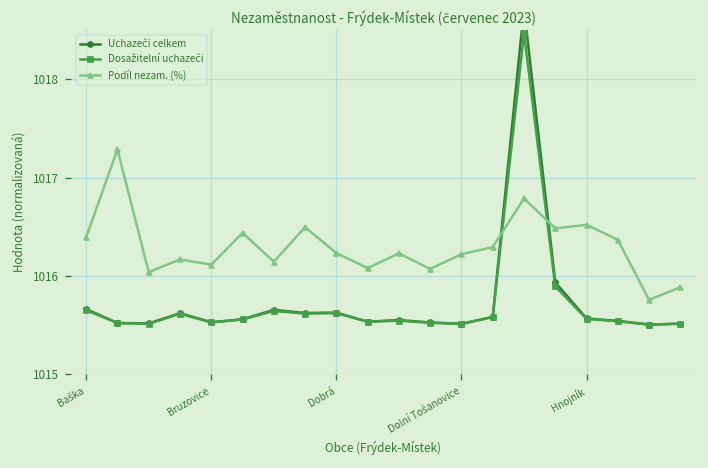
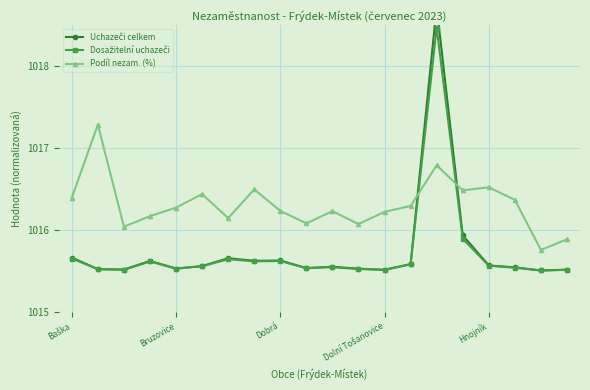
  {
    "Podíl nezam. (%)": {
      "Baška": 1016.4,
-     "Bruzovice": 1016.1,
+     "Bruzovice": 1016.3,
      "Dobrá": 1016.2,
      "Dolní Tošanovice": 1016.2,
      "Hnojník": 1016.5
    }
  }
